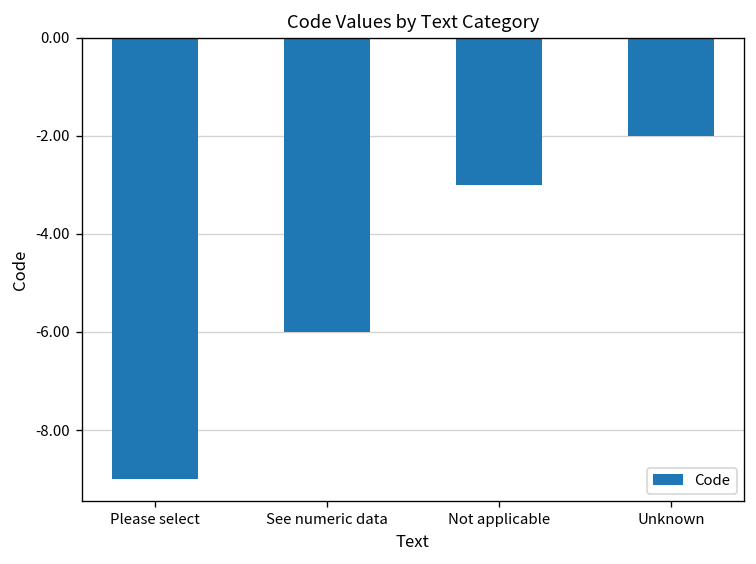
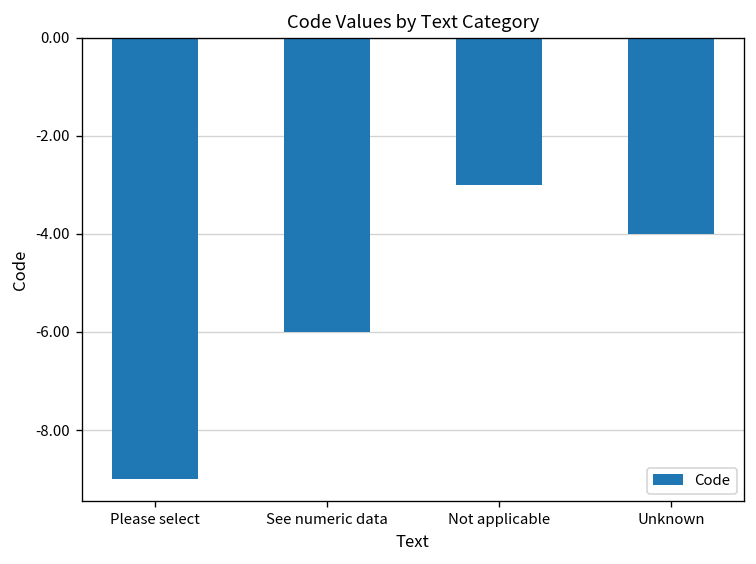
  {
    "Please select": -9,
    "See numeric data": -6,
    "Not applicable": -3,
-   "Unknown": -2
+   "Unknown": -4
  }
